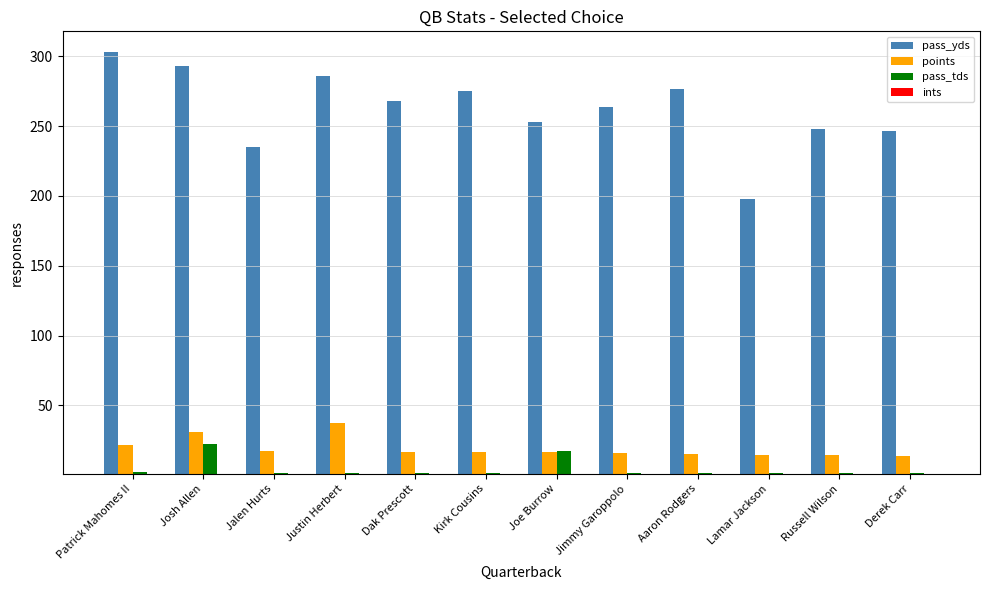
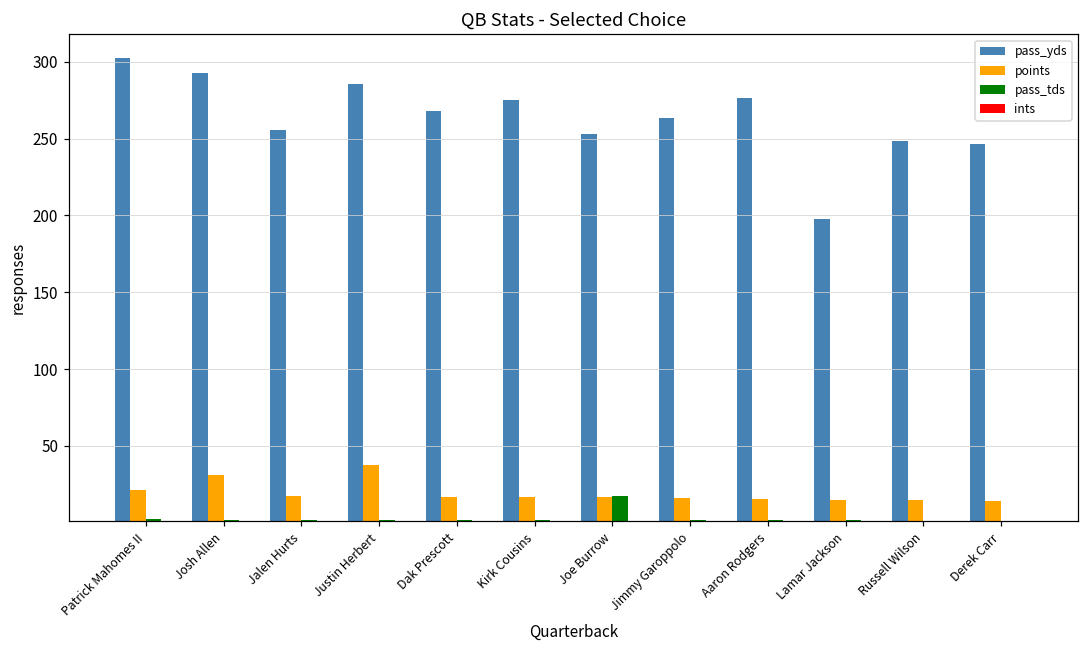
  {
    "pass_yds": {
      "Patrick Mahomes II": 303,
      "Josh Allen": 293,
-     "Jalen Hurts": 235,
+     "Jalen Hurts": 256,
      "Justin Herbert": 286,
      "Dak Prescott": 268,
      "Kirk Cousins": 275,
      "Joe Burrow": 253,
      "Jimmy Garoppolo": 264,
      "Aaron Rodgers": 276,
      "Lamar Jackson": 198,
      "Russell Wilson": 248,
      "Derek Carr": 247
    },
    "points": {
      "Patrick Mahomes II": 22,
      "Josh Allen": 31,
      "Jalen Hurts": 18,
      "Justin Herbert": 38,
      "Dak Prescott": 17,
      "Kirk Cousins": 17,
      "Joe Burrow": 17,
      "Jimmy Garoppolo": 16,
      "Aaron Rodgers": 15,
      "Lamar Jackson": 15,
      "Russell Wilson": 15,
      "Derek Carr": 14
    },
    "pass_tds": {
      "Patrick Mahomes II": 2,
-     "Josh Allen": 23,
+     "Josh Allen": 2,
      "Joe Burrow": 17
    }
  }
